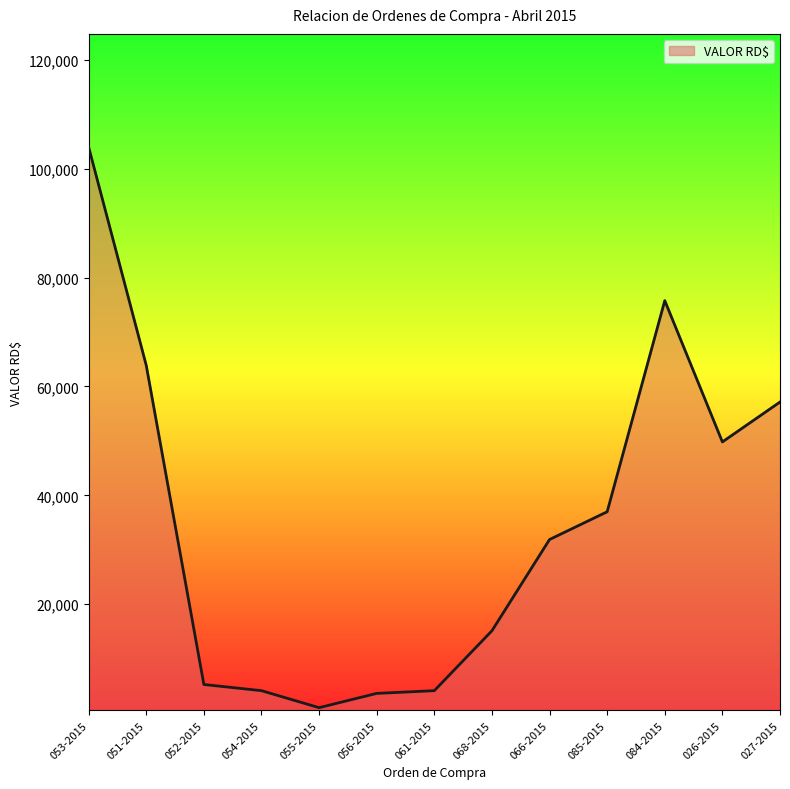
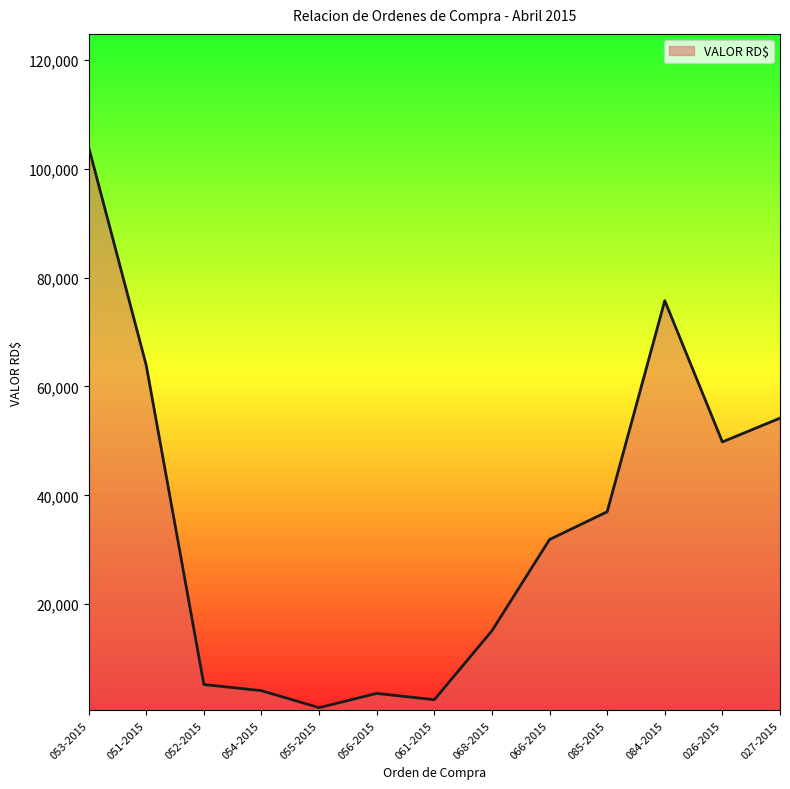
  {
    "053-2015": "104,000",
    "051-2015": "64,000",
    "052-2015": "5,000",
    "054-2015": "4,000",
    "055-2015": "1,000",
    "056-2015": "4,000",
-   "061-2015": "4,000",
+   "061-2015": "2,000",
    "068-2015": "15,000",
    "066-2015": "32,000",
    "085-2015": "37,000",
    "084-2015": "76,000",
    "026-2015": "50,000",
-   "027-2015": "57,000"
+   "027-2015": "54,000"
  }
